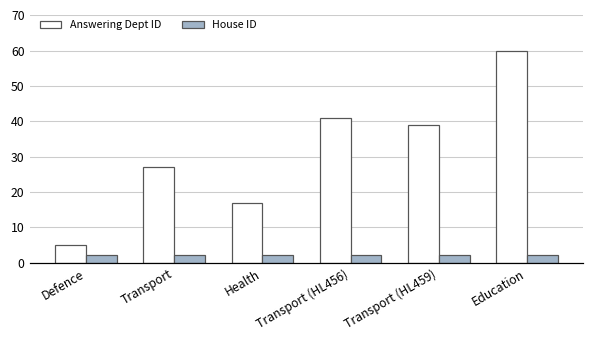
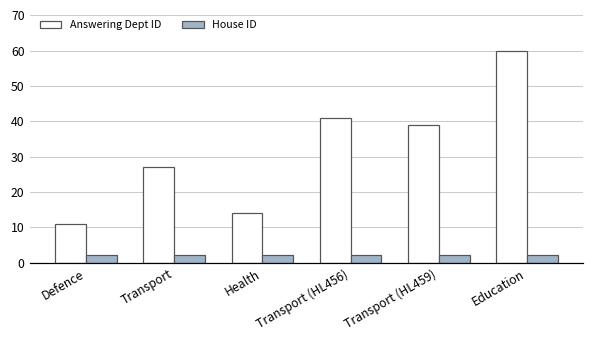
  {
    "Answering Dept ID": {
-     "Defence": 5,
+     "Defence": 11,
      "Transport": 27,
-     "Health": 17,
+     "Health": 14,
      "Transport (HL456)": 41,
      "Transport (HL459)": 39,
      "Education": 60
    },
    "House ID": {
      "Defence": 2,
      "Transport": 2,
      "Health": 2,
      "Transport (HL456)": 2,
      "Transport (HL459)": 2,
      "Education": 2
    }
  }
